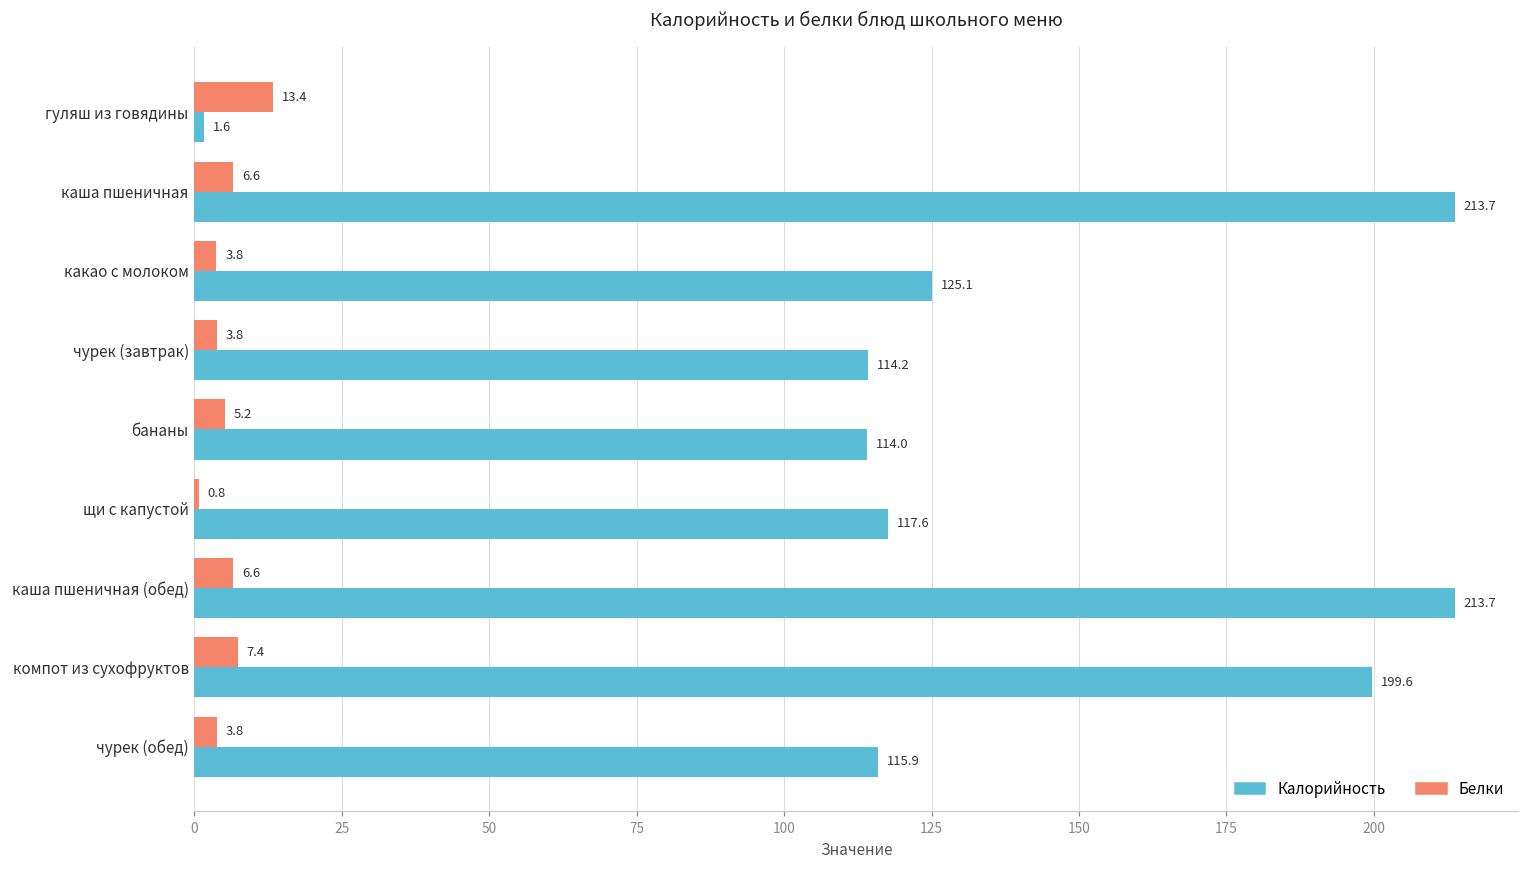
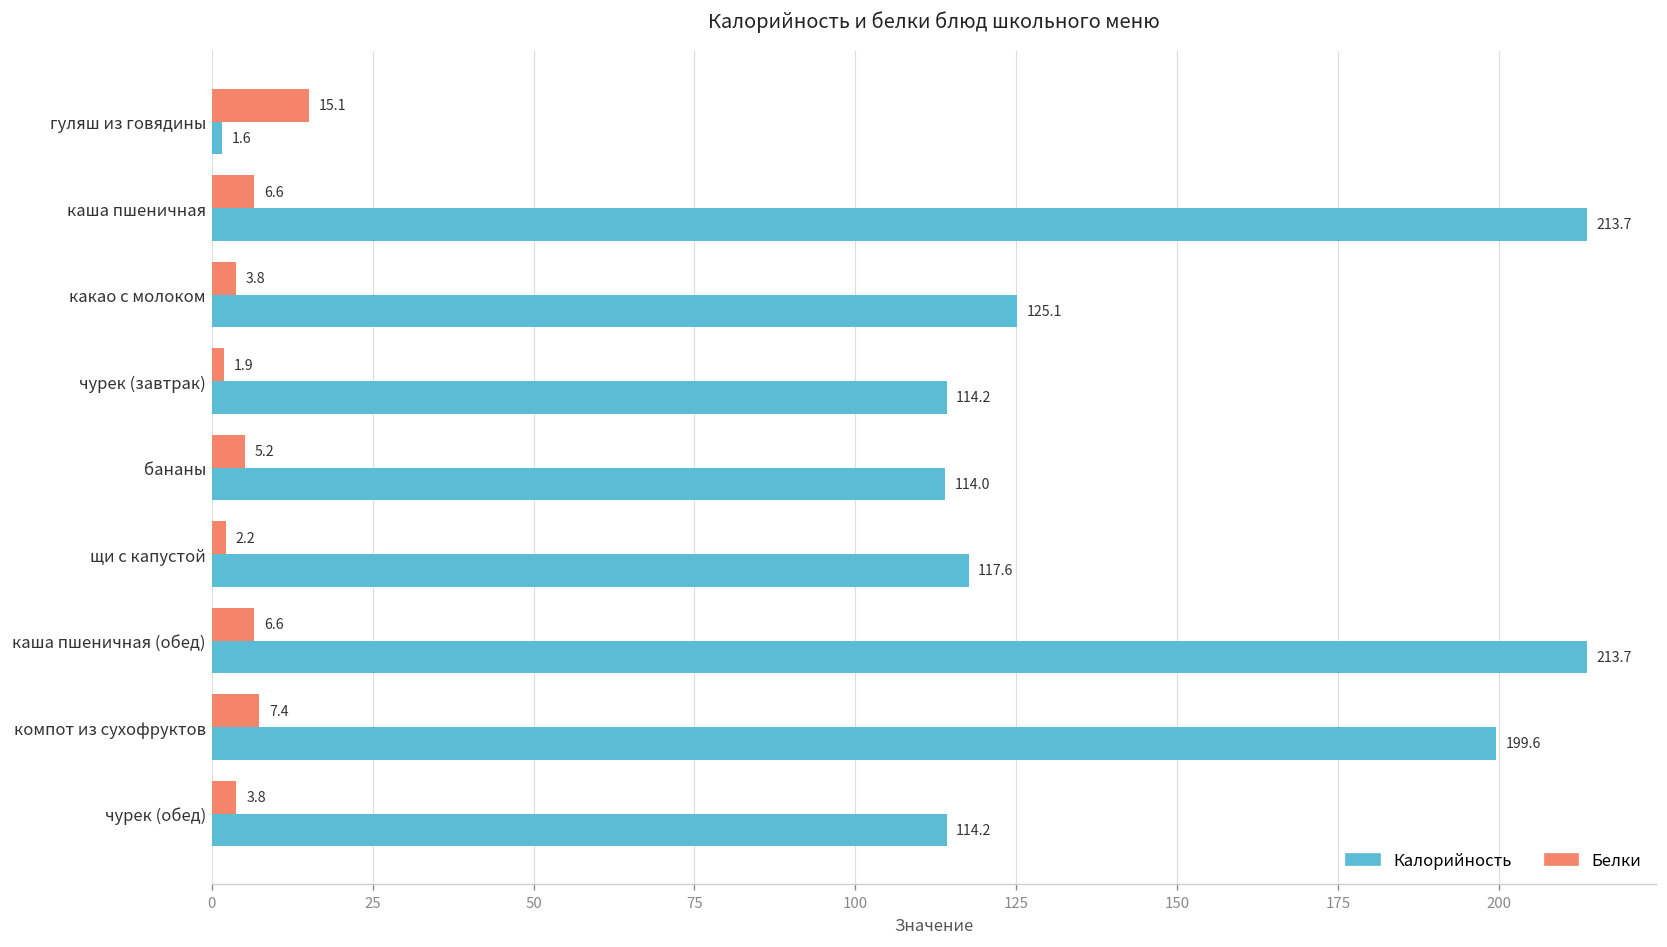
  {
    "Калорийность": {
      "гуляш из говядины": 1.6,
      "каша пшеничная": 213.7,
      "какао с молоком": 125.1,
      "чурек (завтрак)": 114.2,
      "бананы": 114.0,
      "щи с капустой": 117.6,
      "каша пшеничная (обед)": 213.7,
      "компот из сухофруктов": 199.6,
-     "чурек (обед)": 115.9
+     "чурек (обед)": 114.2
    },
    "Белки": {
-     "гуляш из говядины": 13.4,
+     "гуляш из говядины": 15.1,
      "каша пшеничная": 6.6,
      "какао с молоком": 3.8,
-     "чурек (завтрак)": 3.8,
+     "чурек (завтрак)": 1.9,
      "бананы": 5.2,
-     "щи с капустой": 0.8,
+     "щи с капустой": 2.2,
      "каша пшеничная (обед)": 6.6,
      "компот из сухофруктов": 7.4,
      "чурек (обед)": 3.8
    }
  }
